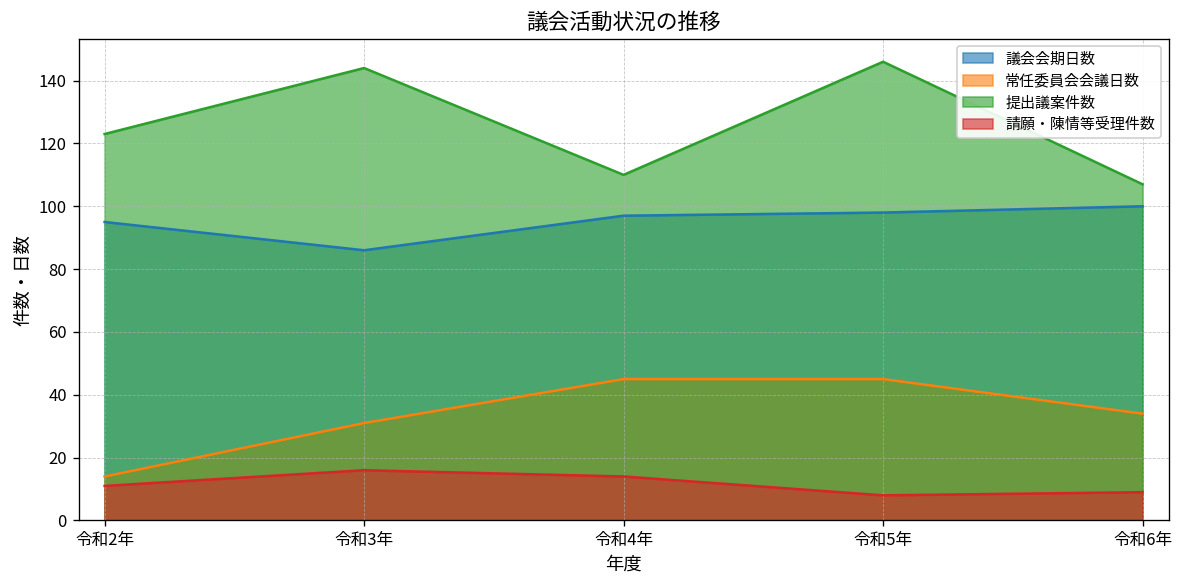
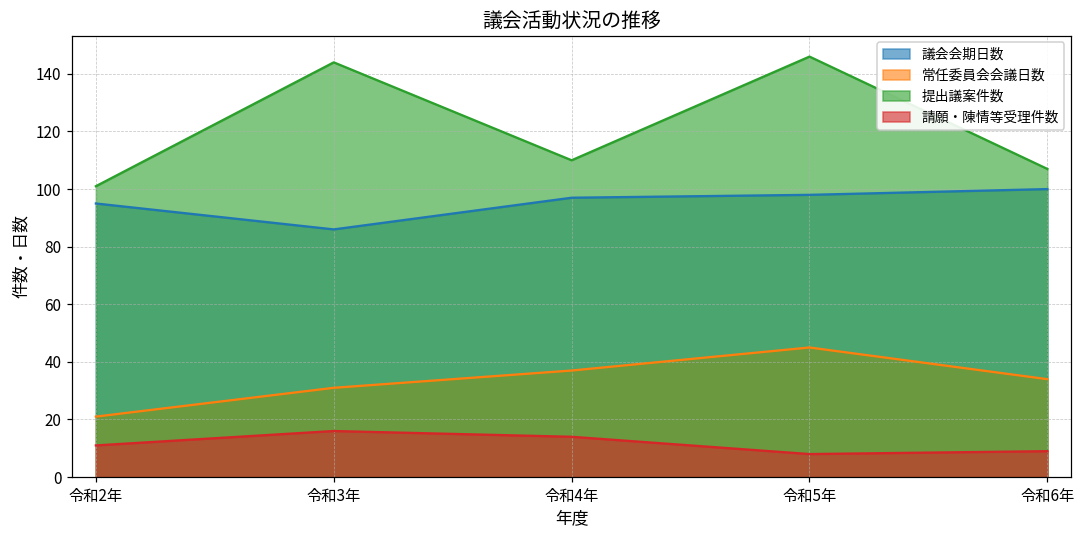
  {
    "議会会期日数": {
      "令和2年": 95,
      "令和3年": 86,
      "令和4年": 97,
      "令和5年": 98,
      "令和6年": 100
    },
    "常任委員会会議日数": {
-     "令和2年": 14,
+     "令和2年": 21,
      "令和3年": 31,
-     "令和4年": 45,
+     "令和4年": 37,
      "令和5年": 45,
      "令和6年": 34
    },
    "提出議案件数": {
-     "令和2年": 123,
+     "令和2年": 101,
      "令和3年": 144,
      "令和4年": 110,
      "令和5年": 146,
      "令和6年": 107
    },
    "請願・陳情等受理件数": {
      "令和2年": 11,
      "令和3年": 16,
      "令和4年": 14,
      "令和5年": 8,
      "令和6年": 9
    }
  }
